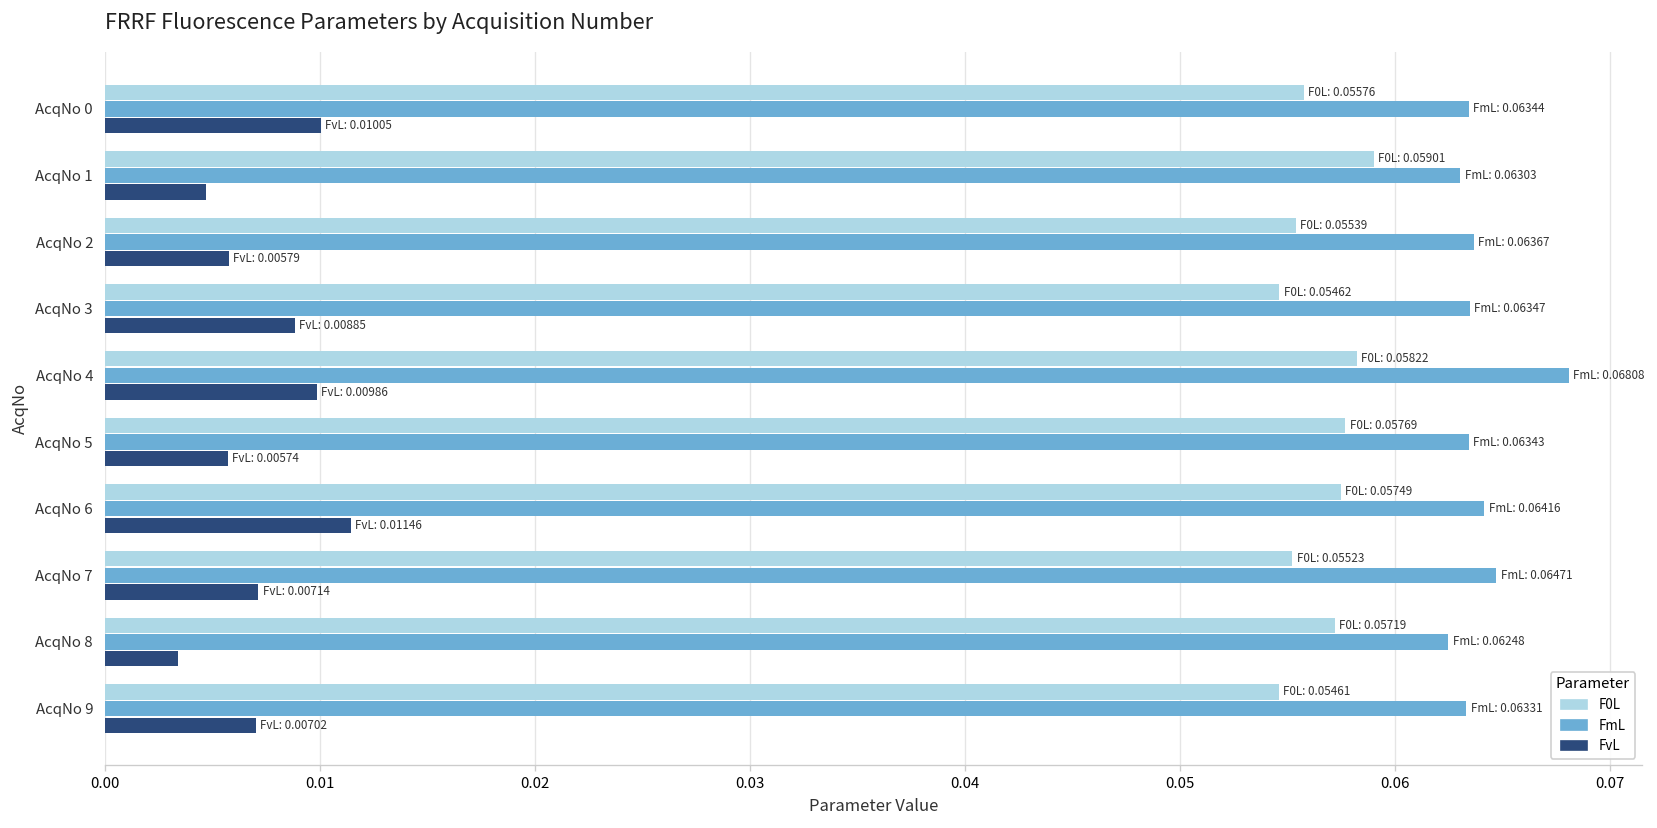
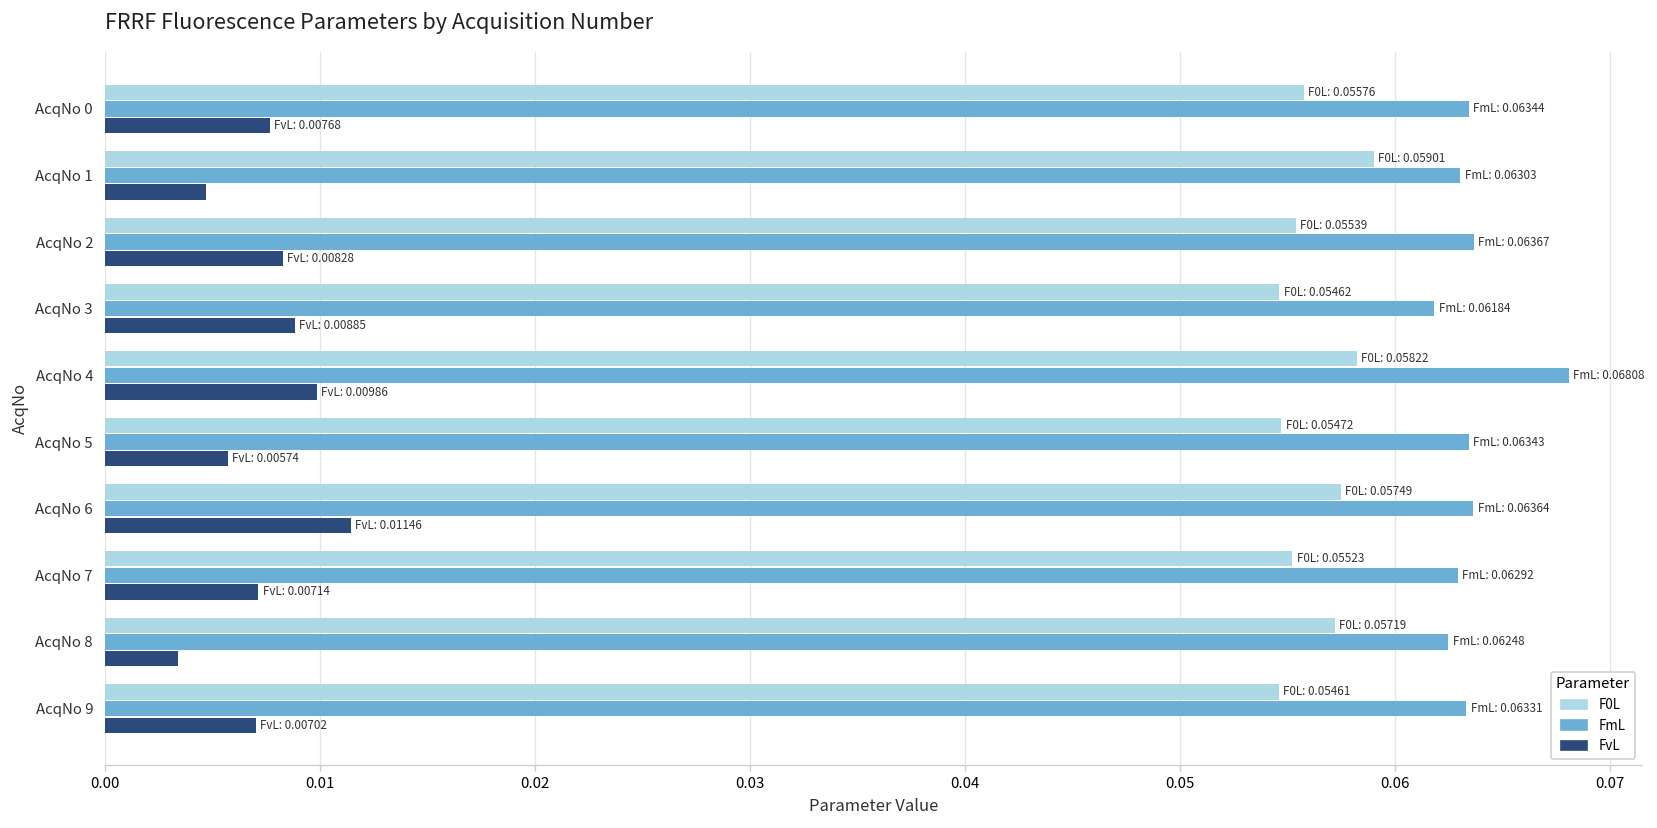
  {
    "F0L": {
      "AcqNo 0": 0.05576,
      "AcqNo 1": 0.05901,
      "AcqNo 2": 0.05539,
      "AcqNo 3": 0.05462,
      "AcqNo 4": 0.05822,
-     "AcqNo 5": 0.05769,
+     "AcqNo 5": 0.05472,
      "AcqNo 6": 0.05749,
      "AcqNo 7": 0.05523,
      "AcqNo 8": 0.05719,
      "AcqNo 9": 0.05461
    },
    "FmL": {
      "AcqNo 0": 0.06344,
      "AcqNo 1": 0.06303,
      "AcqNo 2": 0.06367,
-     "AcqNo 3": 0.06347,
+     "AcqNo 3": 0.06184,
      "AcqNo 4": 0.06808,
      "AcqNo 5": 0.06343,
-     "AcqNo 6": 0.06416,
-     "AcqNo 7": 0.06471,
+     "AcqNo 6": 0.06364,
+     "AcqNo 7": 0.06292,
      "AcqNo 8": 0.06248,
      "AcqNo 9": 0.06331
    },
    "FvL": {
-     "AcqNo 0": 0.01005,
-     "AcqNo 2": 0.00579,
+     "AcqNo 0": 0.00768,
+     "AcqNo 2": 0.00828,
      "AcqNo 3": 0.00885,
      "AcqNo 4": 0.00986,
      "AcqNo 5": 0.00574,
      "AcqNo 6": 0.01146,
      "AcqNo 7": 0.00714,
      "AcqNo 9": 0.00702
    }
  }
